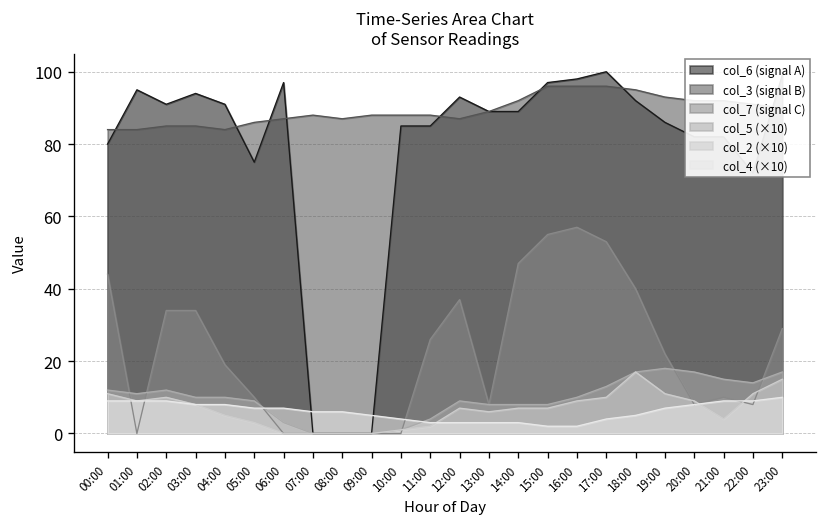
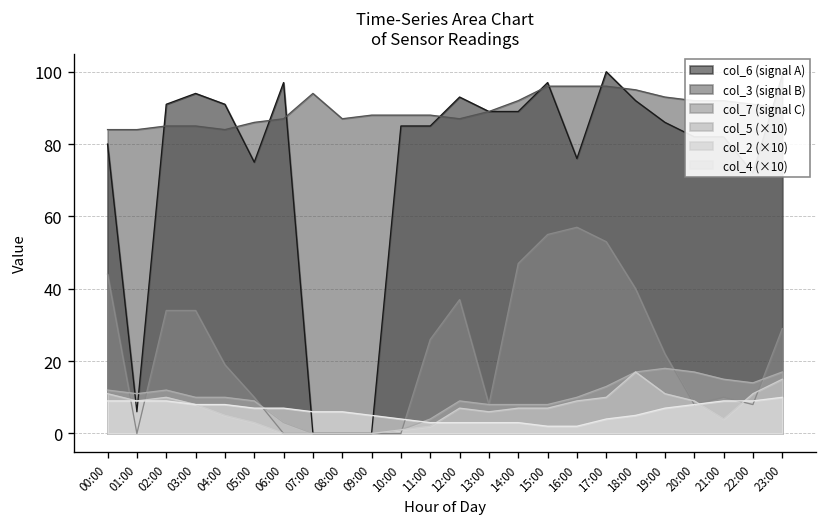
  {
    "col_6 (signal A)": {
      "00:00": 80,
-     "01:00": 95,
+     "01:00": 6,
      "02:00": 91,
      "03:00": 94,
      "04:00": 91,
      "05:00": 75,
      "06:00": 97,
      "10:00": 85,
      "11:00": 85,
      "12:00": 93,
      "14:00": 89,
      "15:00": 97,
-     "16:00": 98,
+     "16:00": 76,
      "17:00": 100,
      "18:00": 92,
      "19:00": 86
    },
    "col_3 (signal B)": {
      "00:00": 84,
      "01:00": 84,
      "02:00": 85,
      "03:00": 85,
      "04:00": 84,
      "05:00": 86,
      "06:00": 87,
-     "07:00": 88,
+     "07:00": 94,
      "08:00": 87,
      "09:00": 88,
      "10:00": 88,
      "11:00": 88,
      "12:00": 87,
      "14:00": 92,
      "15:00": 96,
      "16:00": 96,
      "17:00": 96,
      "18:00": 95,
      "19:00": 93
    }
  }
